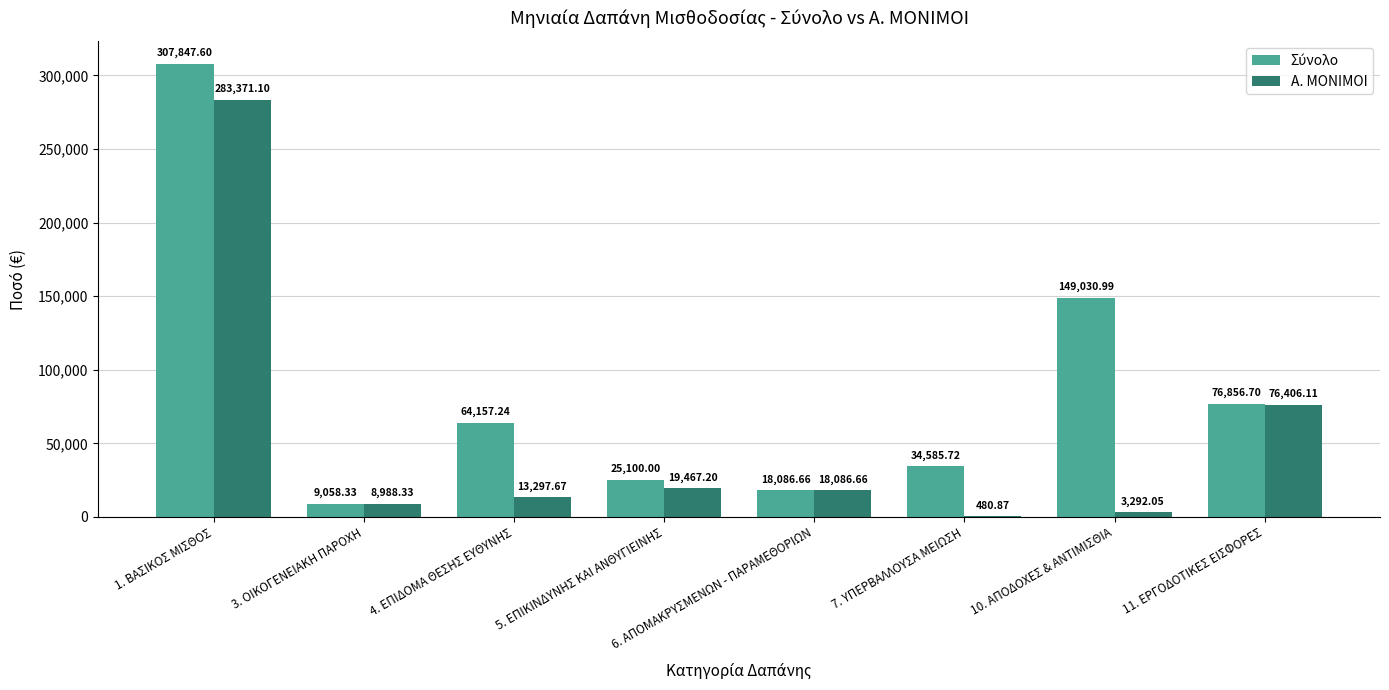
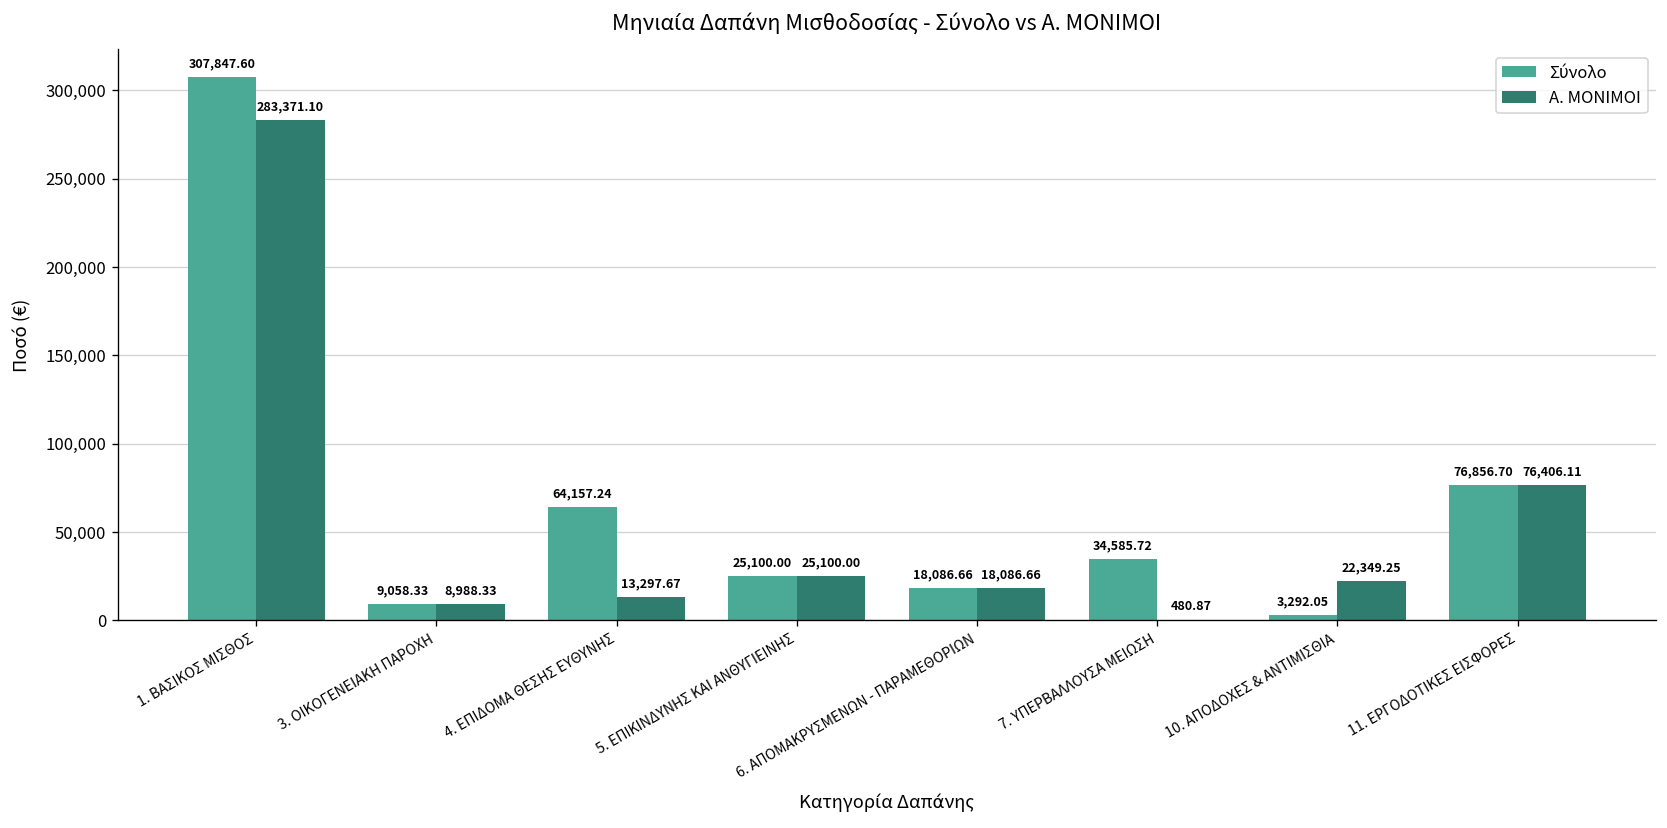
  {
    "Σύνολο": {
      "1. ΒΑΣΙΚΟΣ ΜΙΣΘΟΣ": "307,847.60",
      "3. ΟΙΚΟΓΕΝΕΙΑΚΗ ΠΑΡΟΧΗ": "9,058.33",
      "4. ΕΠΙΔΟΜΑ ΘΕΣΗΣ ΕΥΘΥΝΗΣ": "64,157.24",
      "5. ΕΠΙΚΙΝΔΥΝΗΣ ΚΑΙ ΑΝΘΥΓΙΕΙΝΗΣ": "25,100.00",
      "6. ΑΠΟΜΑΚΡΥΣΜΕΝΩΝ - ΠΑΡΑΜΕΘΟΡΙΩΝ": "18,086.66",
      "7. ΥΠΕΡΒΑΛΛΟΥΣΑ ΜΕΙΩΣΗ": "34,585.72",
-     "10. ΑΠΟΔΟΧΕΣ & ΑΝΤΙΜΙΣΘΙΑ": "149,030.99",
+     "10. ΑΠΟΔΟΧΕΣ & ΑΝΤΙΜΙΣΘΙΑ": "3,292.05",
      "11. ΕΡΓΟΔΟΤΙΚΕΣ ΕΙΣΦΟΡΕΣ": "76,856.70"
    },
    "Α. ΜΟΝΙΜΟΙ": {
      "1. ΒΑΣΙΚΟΣ ΜΙΣΘΟΣ": "283,371.10",
      "3. ΟΙΚΟΓΕΝΕΙΑΚΗ ΠΑΡΟΧΗ": "8,988.33",
      "4. ΕΠΙΔΟΜΑ ΘΕΣΗΣ ΕΥΘΥΝΗΣ": "13,297.67",
-     "5. ΕΠΙΚΙΝΔΥΝΗΣ ΚΑΙ ΑΝΘΥΓΙΕΙΝΗΣ": "19,467.20",
+     "5. ΕΠΙΚΙΝΔΥΝΗΣ ΚΑΙ ΑΝΘΥΓΙΕΙΝΗΣ": "25,100.00",
      "6. ΑΠΟΜΑΚΡΥΣΜΕΝΩΝ - ΠΑΡΑΜΕΘΟΡΙΩΝ": "18,086.66",
      "7. ΥΠΕΡΒΑΛΛΟΥΣΑ ΜΕΙΩΣΗ": "480.87",
-     "10. ΑΠΟΔΟΧΕΣ & ΑΝΤΙΜΙΣΘΙΑ": "3,292.05",
+     "10. ΑΠΟΔΟΧΕΣ & ΑΝΤΙΜΙΣΘΙΑ": "22,349.25",
      "11. ΕΡΓΟΔΟΤΙΚΕΣ ΕΙΣΦΟΡΕΣ": "76,406.11"
    }
  }
